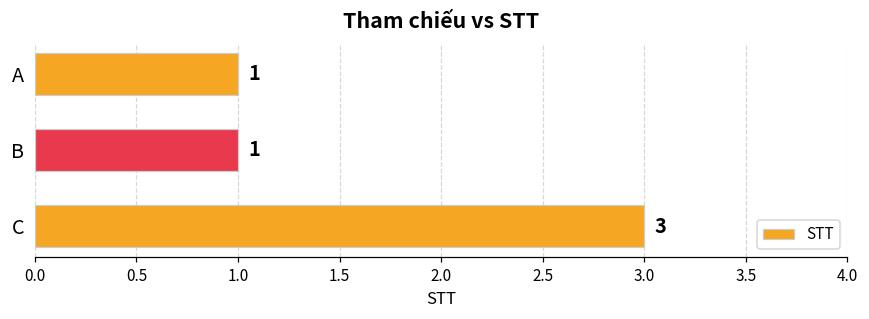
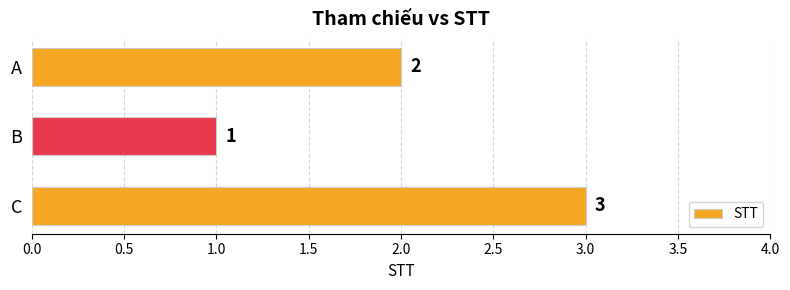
  {
-   "A": 1,
+   "A": 2,
    "B": 1,
    "C": 3
  }
